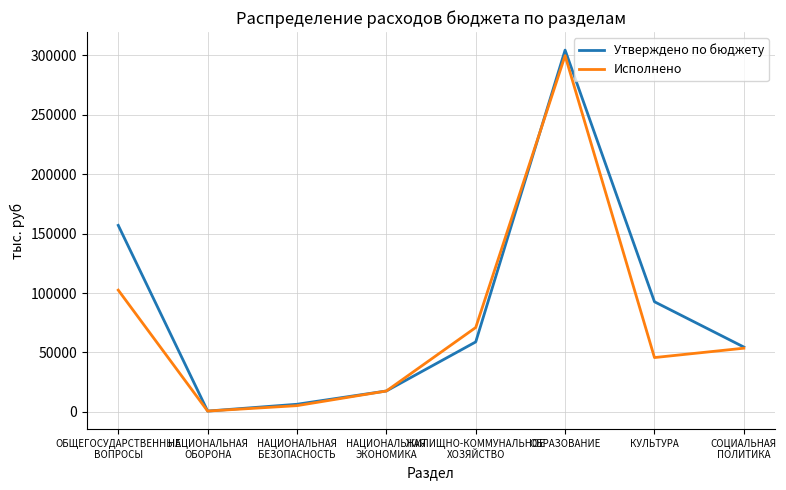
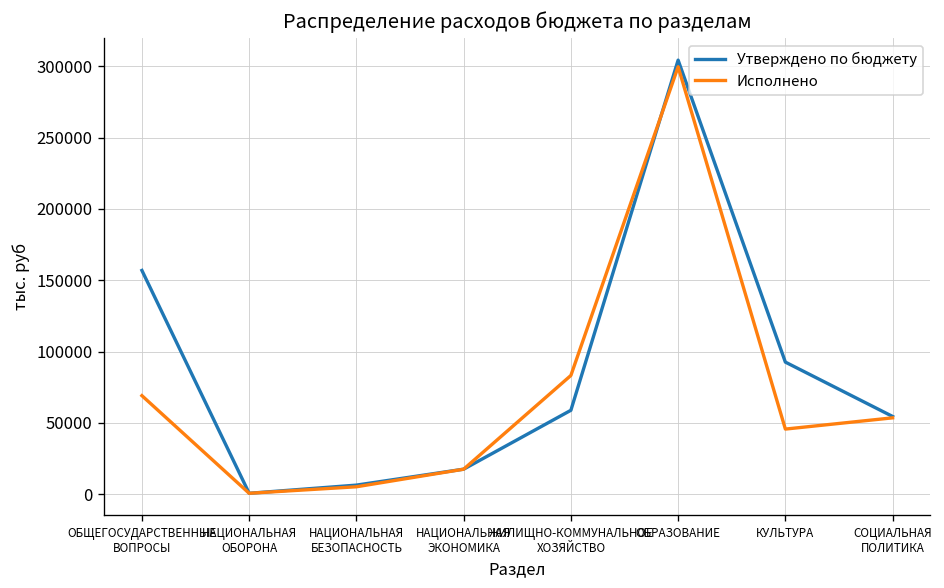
  {
    "Утверждено по бюджету": {
      "ОБЩЕГОСУДАРСТВЕННЫЕ ВОПРОСЫ": 157000,
      "ЖИЛИЩНО-КОММУНАЛЬНОЕ ХОЗЯЙСТВО": 59000,
      "КУЛЬТУРА": 93000
    },
    "Исполнено": {
-     "ОБЩЕГОСУДАРСТВЕННЫЕ ВОПРОСЫ": 102000,
-     "ЖИЛИЩНО-КОММУНАЛЬНОЕ ХОЗЯЙСТВО": 71000,
+     "ОБЩЕГОСУДАРСТВЕННЫЕ ВОПРОСЫ": 69000,
+     "ЖИЛИЩНО-КОММУНАЛЬНОЕ ХОЗЯЙСТВО": 83000,
      "КУЛЬТУРА": 46000
    }
  }
